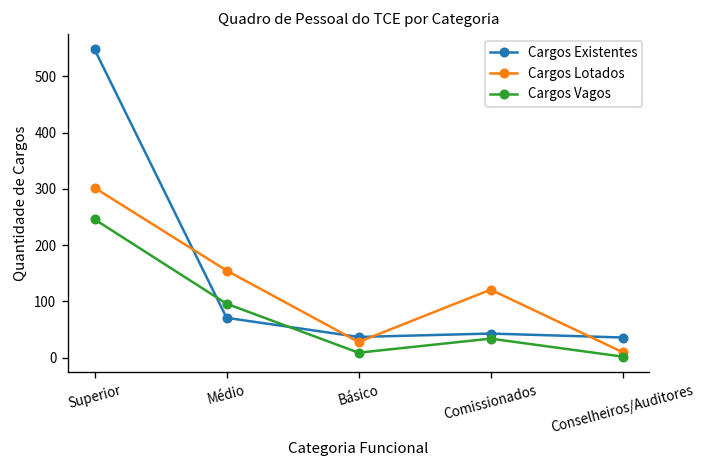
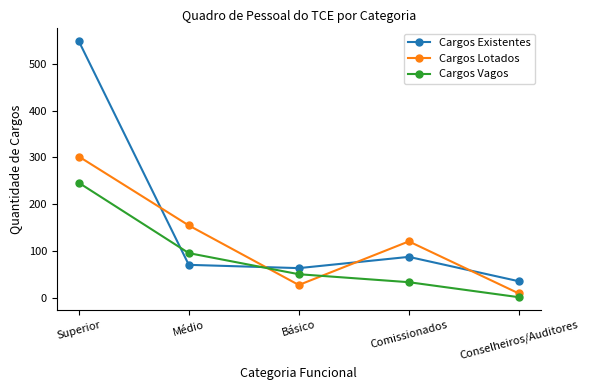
  {
    "Cargos Existentes": {
      "Superior": 550,
      "Médio": 70,
-     "Básico": 40,
-     "Comissionados": 40,
+     "Básico": 60,
+     "Comissionados": 90,
      "Conselheiros/Auditores": 40
    },
    "Cargos Lotados": {
      "Superior": 300,
      "Médio": 160,
      "Básico": 30,
      "Comissionados": 120,
      "Conselheiros/Auditores": 10
    },
    "Cargos Vagos": {
      "Superior": 250,
      "Médio": 100,
-     "Básico": 10,
+     "Básico": 50,
      "Comissionados": 30,
      "Conselheiros/Auditores": 0
    }
  }
